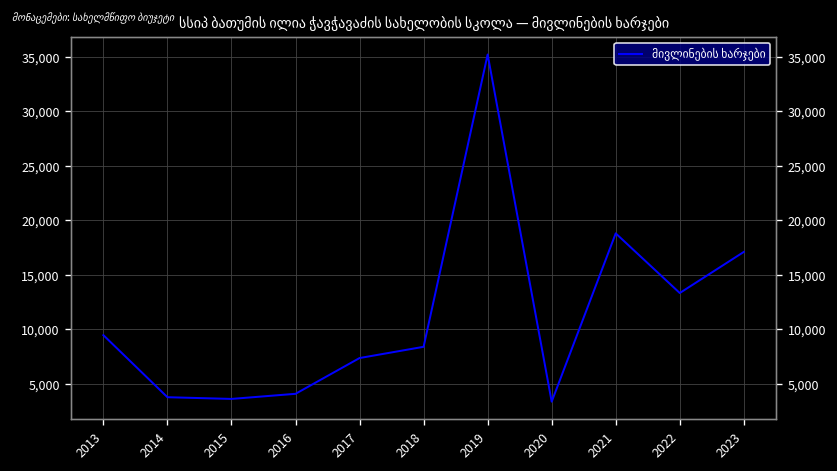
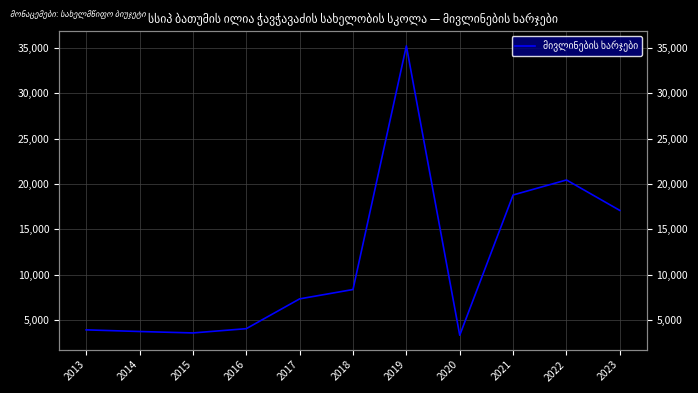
  {
-   "2013": "9,000",
+   "2013": "4,000",
    "2014": "4,000",
    "2015": "4,000",
    "2016": "4,000",
    "2017": "7,000",
    "2018": "8,000",
    "2019": "35,000",
    "2020": "3,000",
    "2021": "19,000",
-   "2022": "13,000",
+   "2022": "20,000",
    "2023": "17,000"
  }
